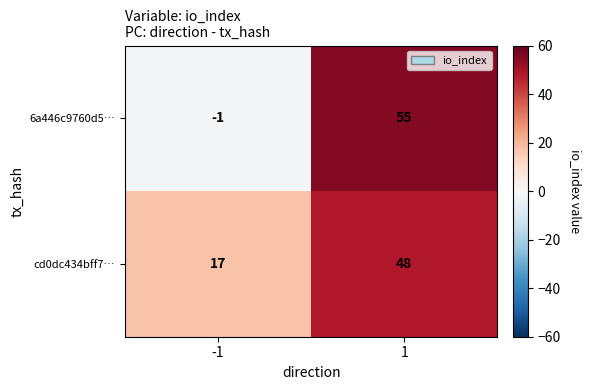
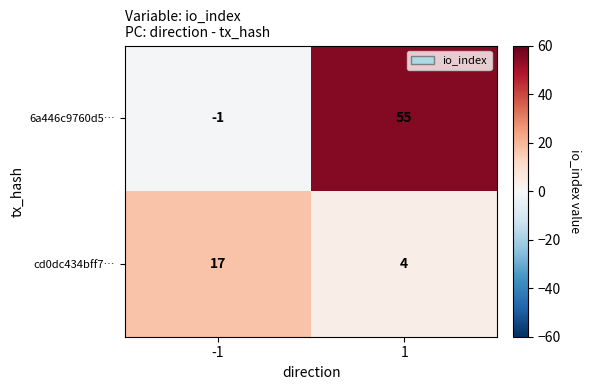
  {
    "6a446c9760d5…": {
      "-1": -1,
      "1": 55
    },
    "cd0dc434bff7…": {
      "-1": 17,
-     "1": 48
+     "1": 4
    }
  }
